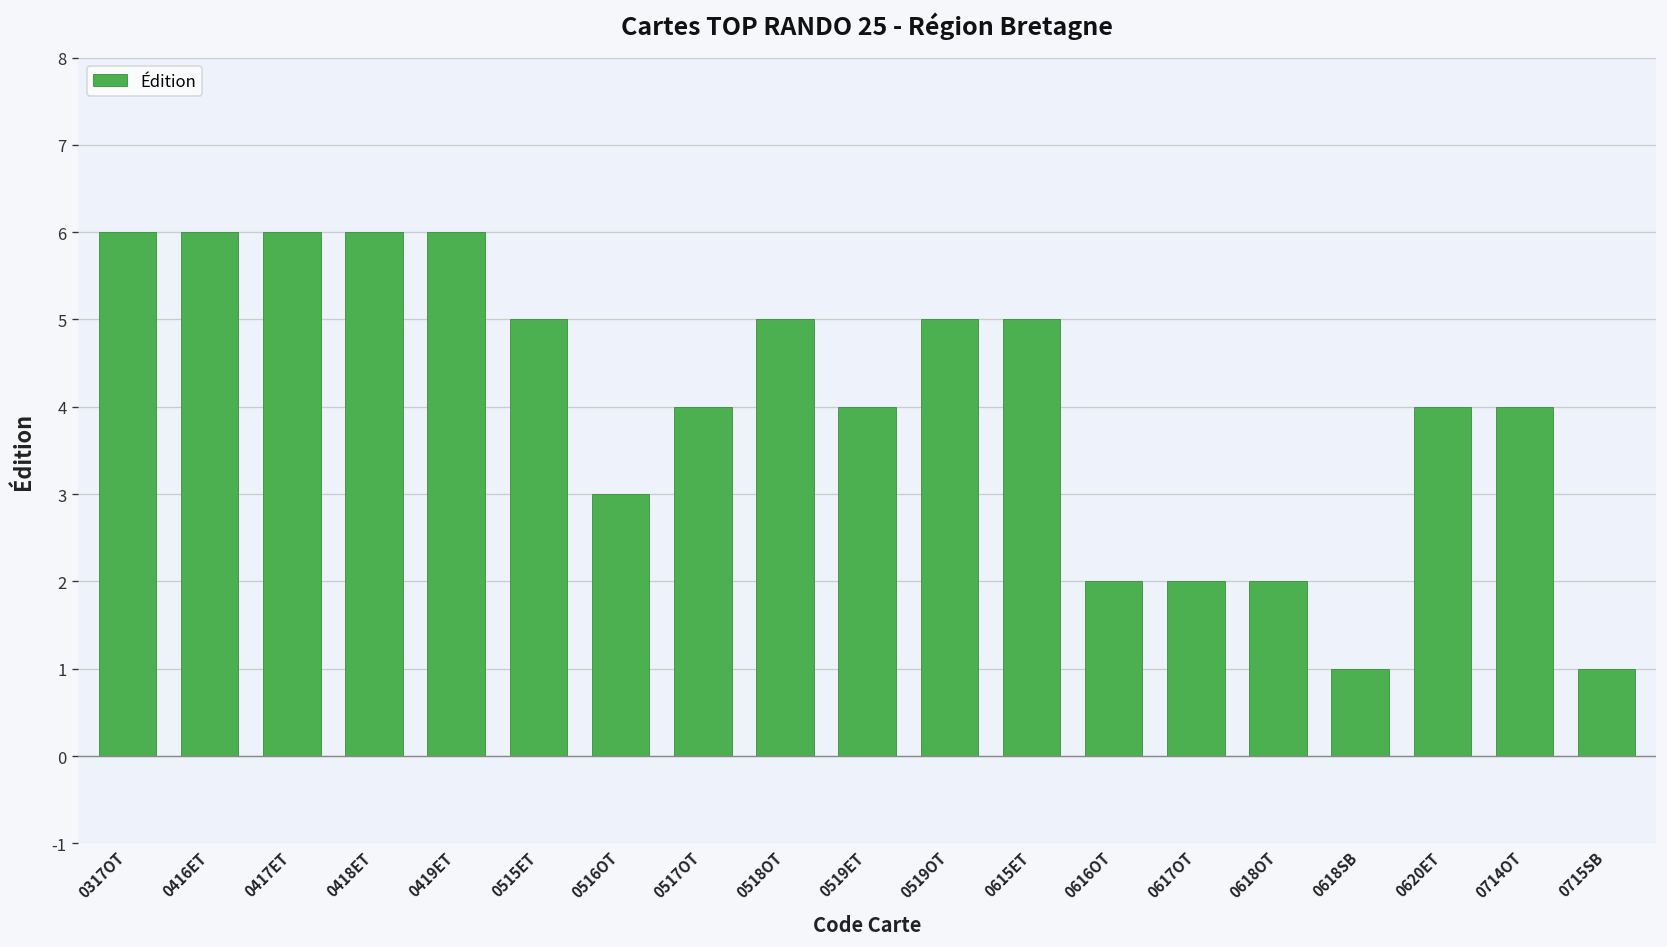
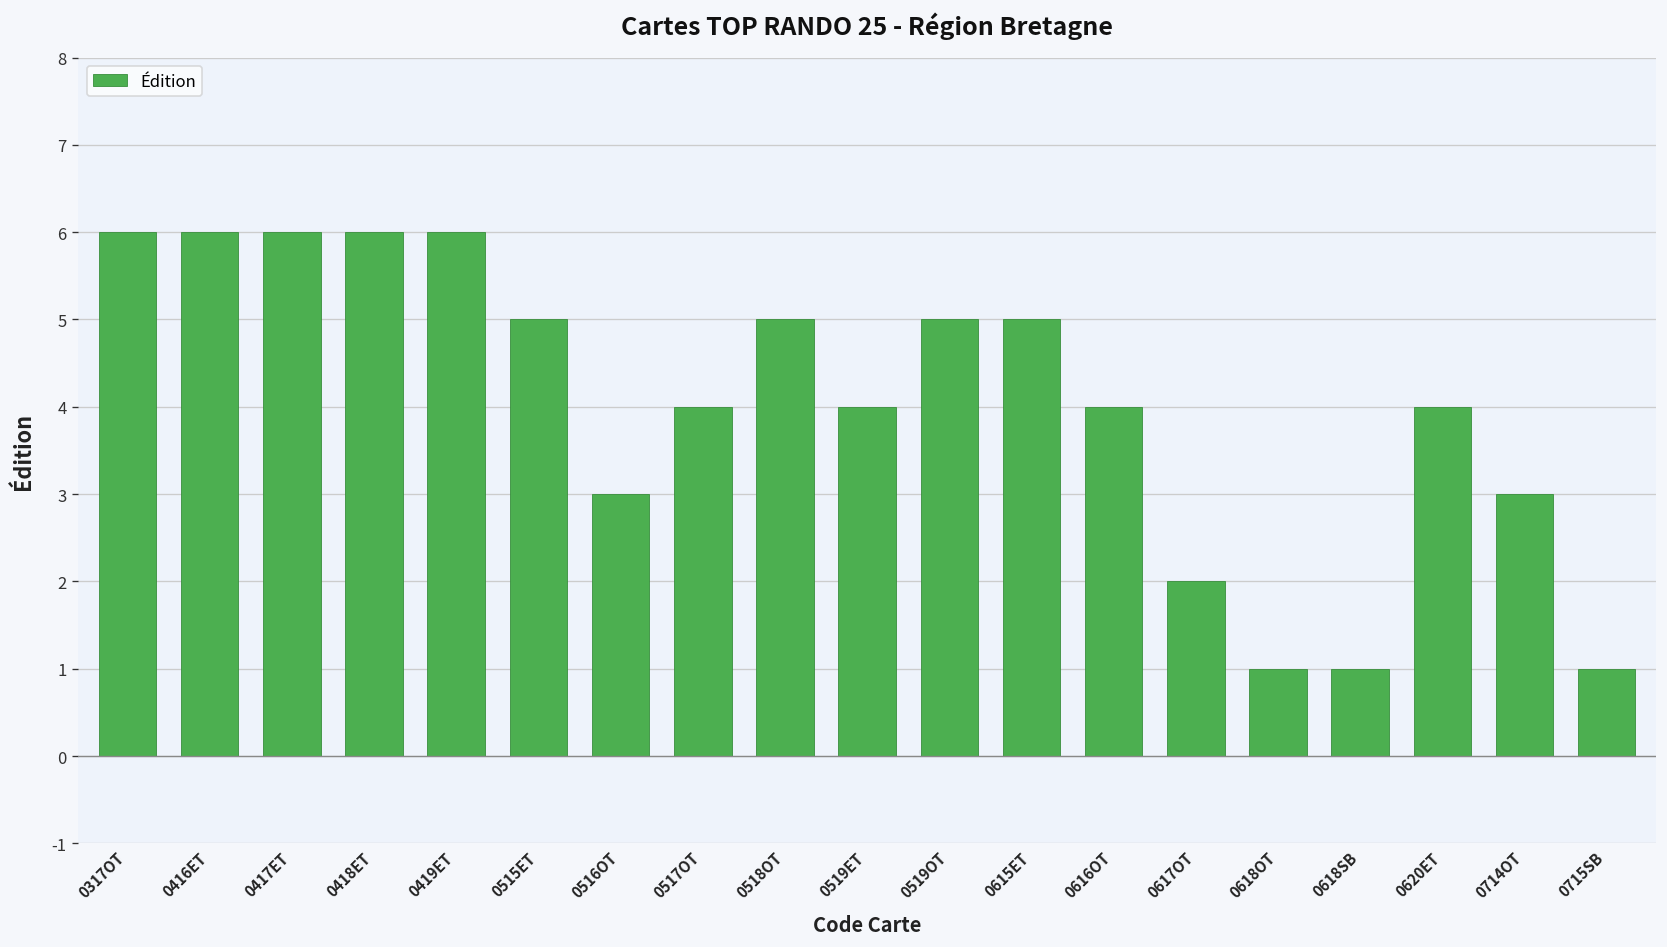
  {
    "0317OT": 6,
    "0416ET": 6,
    "0417ET": 6,
    "0418ET": 6,
    "0419ET": 6,
    "0515ET": 5,
    "0516OT": 3,
    "0517OT": 4,
    "0518OT": 5,
    "0519ET": 4,
    "0519OT": 5,
    "0615ET": 5,
-   "0616OT": 2,
+   "0616OT": 4,
    "0617OT": 2,
-   "0618OT": 2,
+   "0618OT": 1,
    "0618SB": 1,
    "0620ET": 4,
-   "0714OT": 4,
+   "0714OT": 3,
    "0715SB": 1
  }
